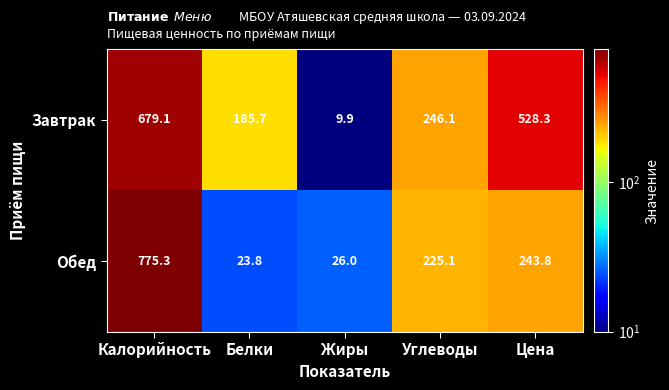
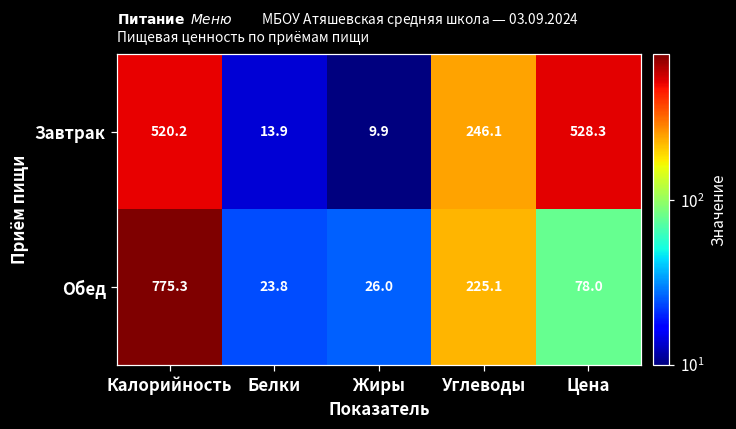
  {
    "Завтрак": {
-     "Калорийность": 679.1,
-     "Белки": 185.7,
+     "Калорийность": 520.2,
+     "Белки": 13.9,
      "Жиры": 9.9,
      "Углеводы": 246.1,
      "Цена": 528.3
    },
    "Обед": {
      "Калорийность": 775.3,
      "Белки": 23.8,
      "Жиры": 26.0,
      "Углеводы": 225.1,
-     "Цена": 243.8
+     "Цена": 78.0
    }
  }
